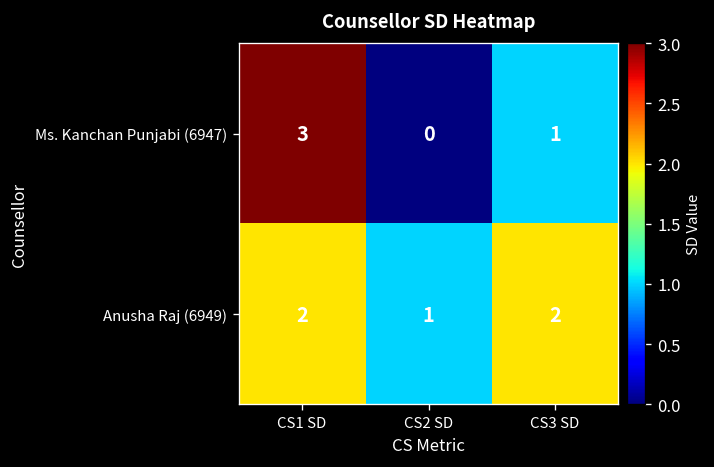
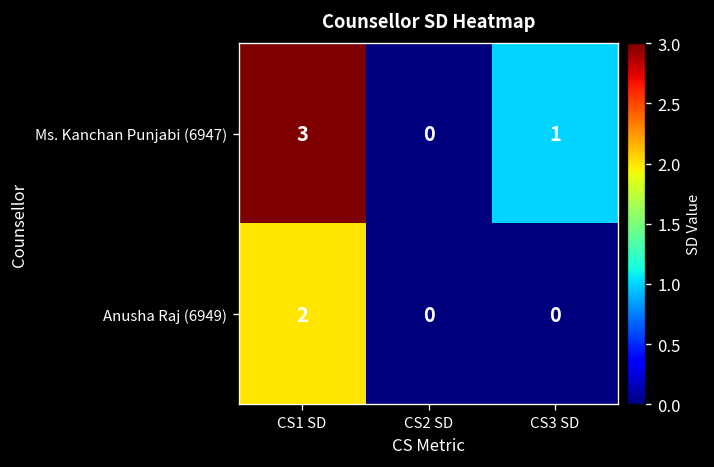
  {
    "Ms. Kanchan Punjabi (6947)": {
      "CS1 SD": 3,
      "CS2 SD": 0,
      "CS3 SD": 1
    },
    "Anusha Raj (6949)": {
      "CS1 SD": 2,
-     "CS2 SD": 1,
-     "CS3 SD": 2
+     "CS2 SD": 0,
+     "CS3 SD": 0
    }
  }
